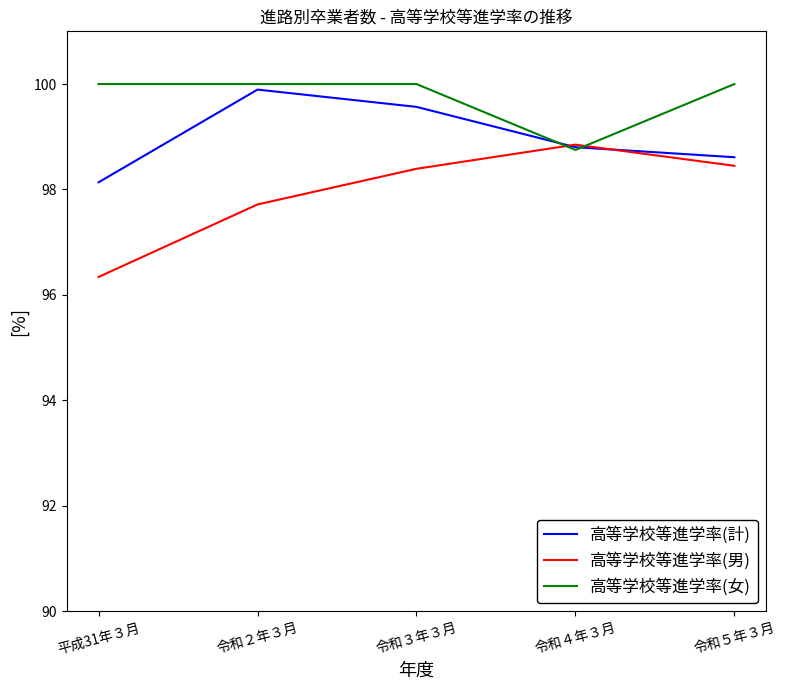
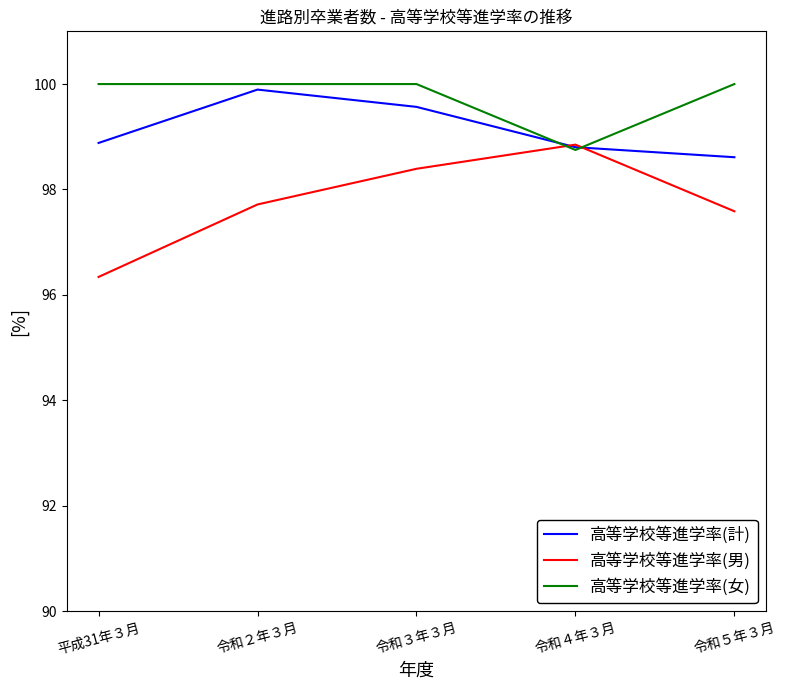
  {
    "高等学校等進学率(計)": {
-     "平成31年３月": 98.1,
+     "平成31年３月": 98.9,
      "令和２年３月": 99.9,
      "令和３年３月": 99.6,
      "令和５年３月": 98.6
    },
    "高等学校等進学率(男)": {
      "平成31年３月": 96.3,
      "令和２年３月": 97.7,
      "令和３年３月": 98.4,
-     "令和５年３月": 98.4
+     "令和５年３月": 97.6
    },
    "高等学校等進学率(女)": {
      "平成31年３月": 100.0,
      "令和２年３月": 100.0,
      "令和３年３月": 100.0,
      "令和４年３月": 98.8,
      "令和５年３月": 100.0
    }
  }
